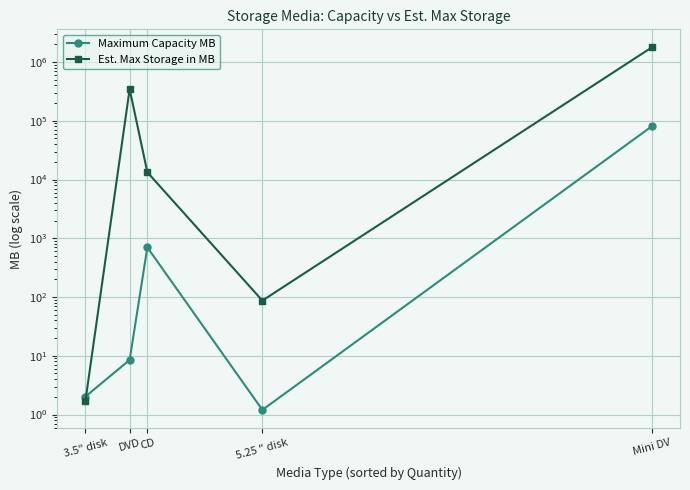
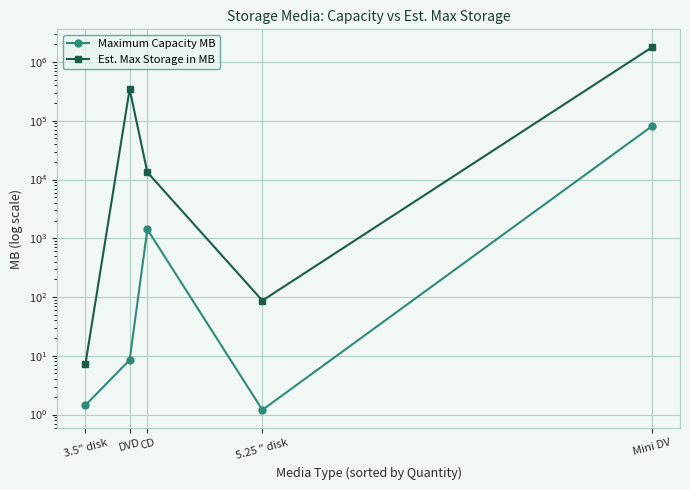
  {
    "Maximum Capacity MB": {
-     "3.5\" disk": 2.0,
+     "3.5\" disk": 1.4,
      "DVD": 9,
-     "CD": 700,
+     "CD": 1400,
      "5.25 \" disk": 1.2,
      "Mini DV": 80000
    },
    "Est. Max Storage in MB": {
-     "3.5\" disk": 1.7,
+     "3.5\" disk": 7,
      "DVD": 300000,
      "CD": 13000,
      "5.25 \" disk": 90,
      "Mini DV": 1800000
    }
  }
